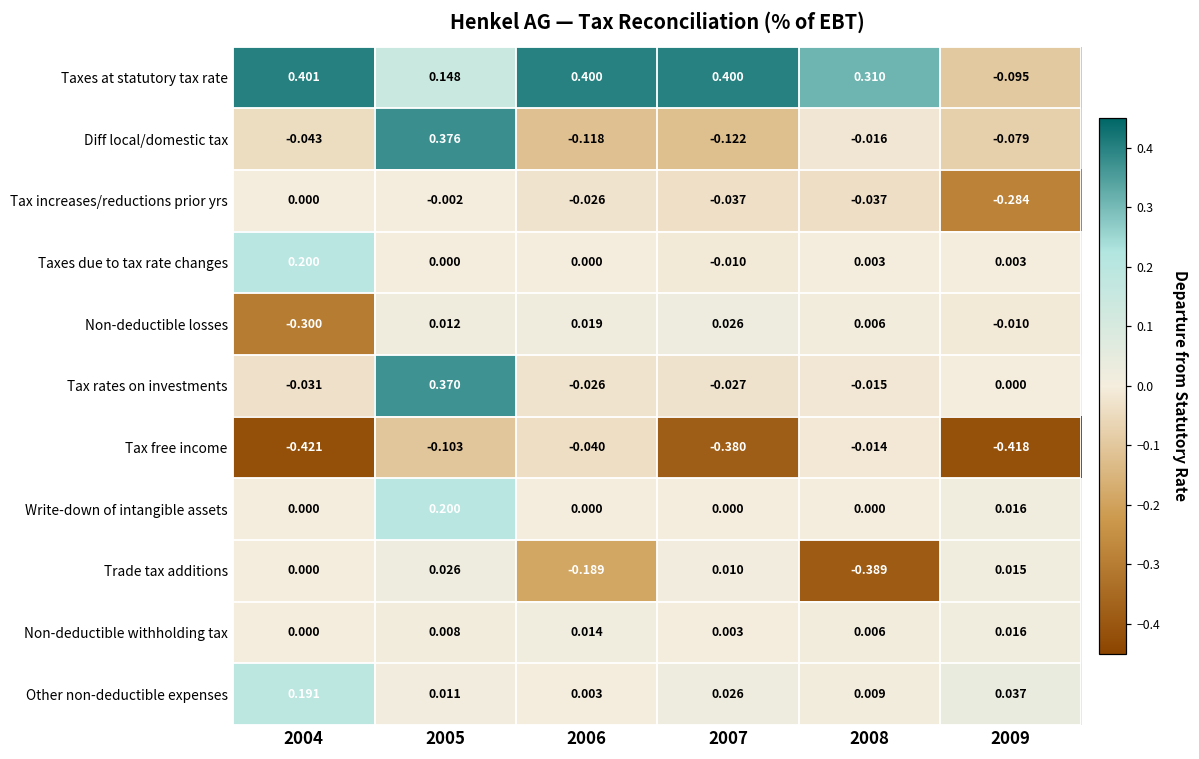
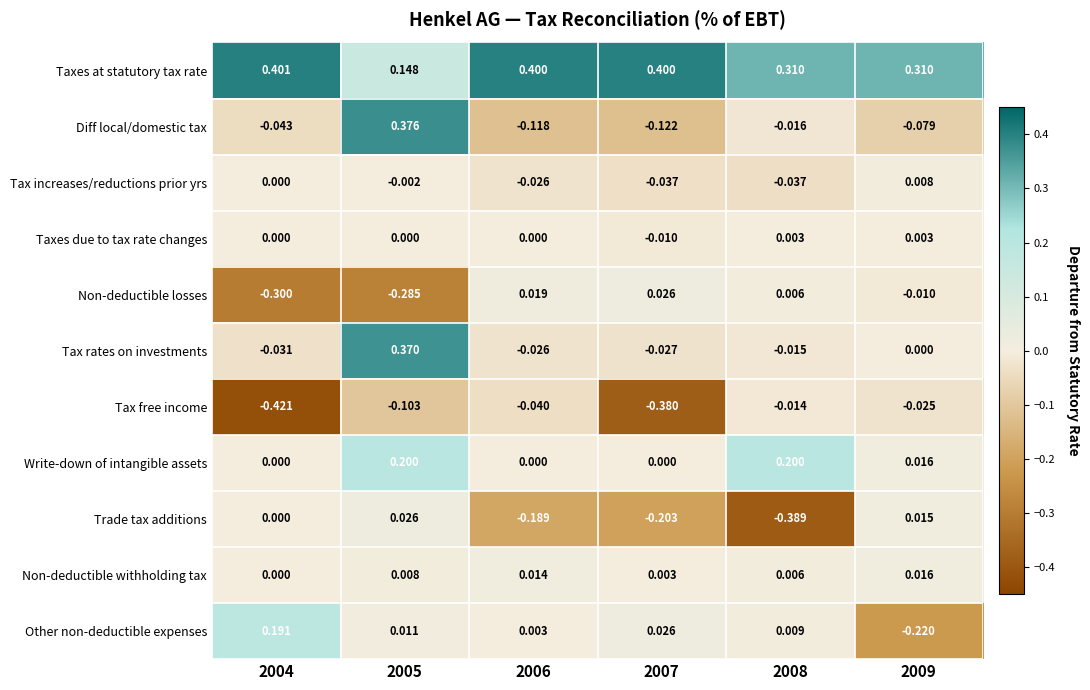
  {
    "Taxes at statutory tax rate": {
      "2004": 0.401,
      "2005": 0.148,
      "2006": 0.400,
      "2007": 0.400,
      "2008": 0.310,
-     "2009": -0.095
+     "2009": 0.310
    },
    "Diff local/domestic tax": {
      "2004": -0.043,
      "2005": 0.376,
      "2006": -0.118,
      "2007": -0.122,
      "2008": -0.016,
      "2009": -0.079
    },
    "Tax increases/reductions prior yrs": {
      "2004": 0.000,
      "2005": -0.002,
      "2006": -0.026,
      "2007": -0.037,
      "2008": -0.037,
-     "2009": -0.284
+     "2009": 0.008
    },
    "Taxes due to tax rate changes": {
-     "2004": 0.200,
+     "2004": 0.000,
      "2005": 0.000,
      "2006": 0.000,
      "2007": -0.010,
      "2008": 0.003,
      "2009": 0.003
    },
    "Non-deductible losses": {
      "2004": -0.300,
-     "2005": 0.012,
+     "2005": -0.285,
      "2006": 0.019,
      "2007": 0.026,
      "2008": 0.006,
      "2009": -0.010
    },
    "Tax rates on investments": {
      "2004": -0.031,
      "2005": 0.370,
      "2006": -0.026,
      "2007": -0.027,
      "2008": -0.015,
      "2009": 0.000
    },
    "Tax free income": {
      "2004": -0.421,
      "2005": -0.103,
      "2006": -0.040,
      "2007": -0.380,
      "2008": -0.014,
-     "2009": -0.418
+     "2009": -0.025
    },
    "Write-down of intangible assets": {
      "2004": 0.000,
      "2005": 0.200,
      "2006": 0.000,
      "2007": 0.000,
-     "2008": 0.000,
+     "2008": 0.200,
      "2009": 0.016
    },
    "Trade tax additions": {
      "2004": 0.000,
      "2005": 0.026,
      "2006": -0.189,
-     "2007": 0.010,
+     "2007": -0.203,
      "2008": -0.389,
      "2009": 0.015
    },
    "Non-deductible withholding tax": {
      "2004": 0.000,
      "2005": 0.008,
      "2006": 0.014,
      "2007": 0.003,
      "2008": 0.006,
      "2009": 0.016
    },
    "Other non-deductible expenses": {
      "2004": 0.191,
      "2005": 0.011,
      "2006": 0.003,
      "2007": 0.026,
      "2008": 0.009,
-     "2009": 0.037
+     "2009": -0.220
    }
  }
